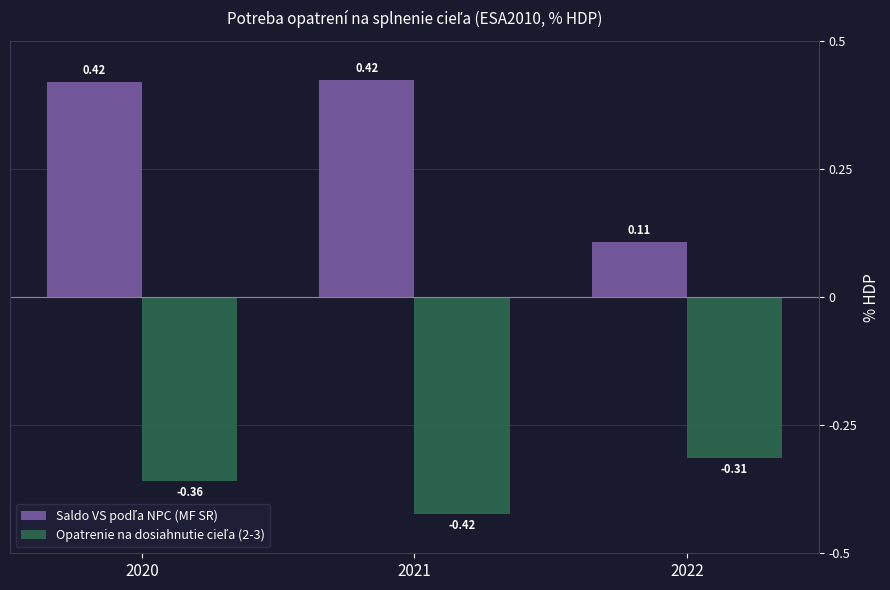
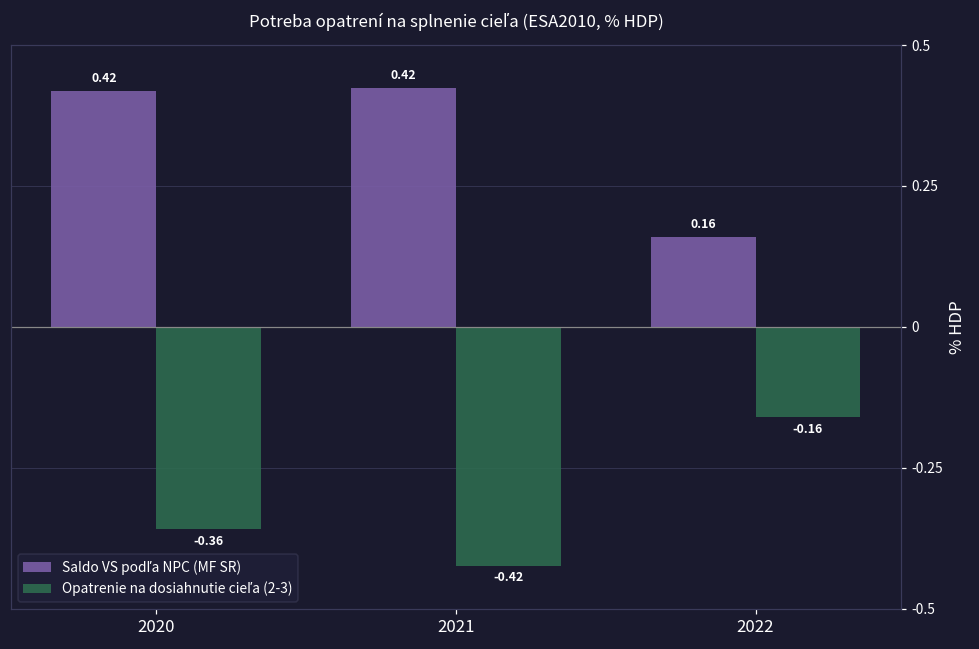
  {
    "Saldo VS podľa NPC (MF SR)": {
      "2020": 0.42,
      "2021": 0.42,
-     "2022": 0.11
+     "2022": 0.16
    },
    "Opatrenie na dosiahnutie cieľa (2-3)": {
      "2020": -0.36,
      "2021": -0.42,
-     "2022": -0.31
+     "2022": -0.16
    }
  }
